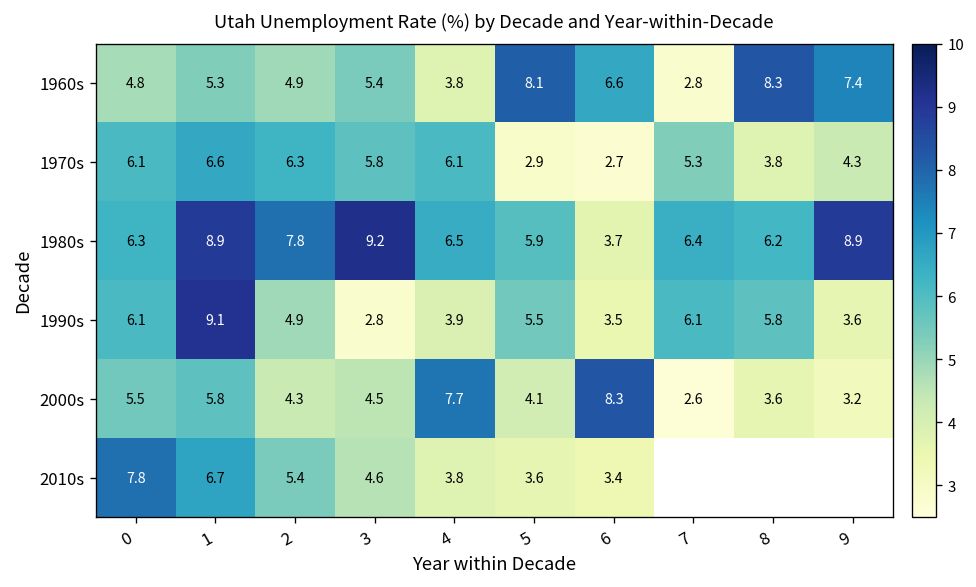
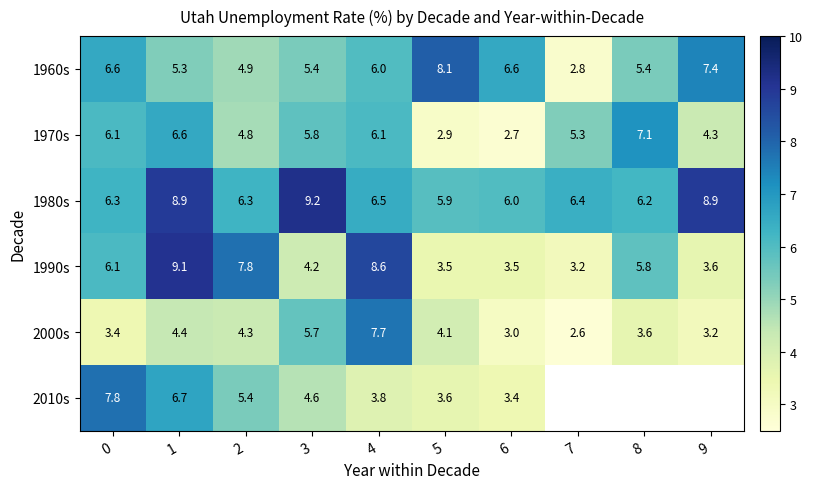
  {
    "1960s": {
-     "0": 4.8,
+     "0": 6.6,
      "1": 5.3,
      "2": 4.9,
      "3": 5.4,
-     "4": 3.8,
+     "4": 6.0,
      "5": 8.1,
      "6": 6.6,
      "7": 2.8,
-     "8": 8.3,
+     "8": 5.4,
      "9": 7.4
    },
    "1970s": {
      "0": 6.1,
      "1": 6.6,
-     "2": 6.3,
+     "2": 4.8,
      "3": 5.8,
      "4": 6.1,
      "5": 2.9,
      "6": 2.7,
      "7": 5.3,
-     "8": 3.8,
+     "8": 7.1,
      "9": 4.3
    },
    "1980s": {
      "0": 6.3,
      "1": 8.9,
-     "2": 7.8,
+     "2": 6.3,
      "3": 9.2,
      "4": 6.5,
      "5": 5.9,
-     "6": 3.7,
+     "6": 6.0,
      "7": 6.4,
      "8": 6.2,
      "9": 8.9
    },
    "1990s": {
      "0": 6.1,
      "1": 9.1,
-     "2": 4.9,
-     "3": 2.8,
-     "4": 3.9,
-     "5": 5.5,
+     "2": 7.8,
+     "3": 4.2,
+     "4": 8.6,
+     "5": 3.5,
      "6": 3.5,
-     "7": 6.1,
+     "7": 3.2,
      "8": 5.8,
      "9": 3.6
    },
    "2000s": {
-     "0": 5.5,
-     "1": 5.8,
+     "0": 3.4,
+     "1": 4.4,
      "2": 4.3,
-     "3": 4.5,
+     "3": 5.7,
      "4": 7.7,
      "5": 4.1,
-     "6": 8.3,
+     "6": 3.0,
      "7": 2.6,
      "8": 3.6,
      "9": 3.2
    },
    "2010s": {
      "0": 7.8,
      "1": 6.7,
      "2": 5.4,
      "3": 4.6,
      "4": 3.8,
      "5": 3.6,
      "6": 3.4
    }
  }
